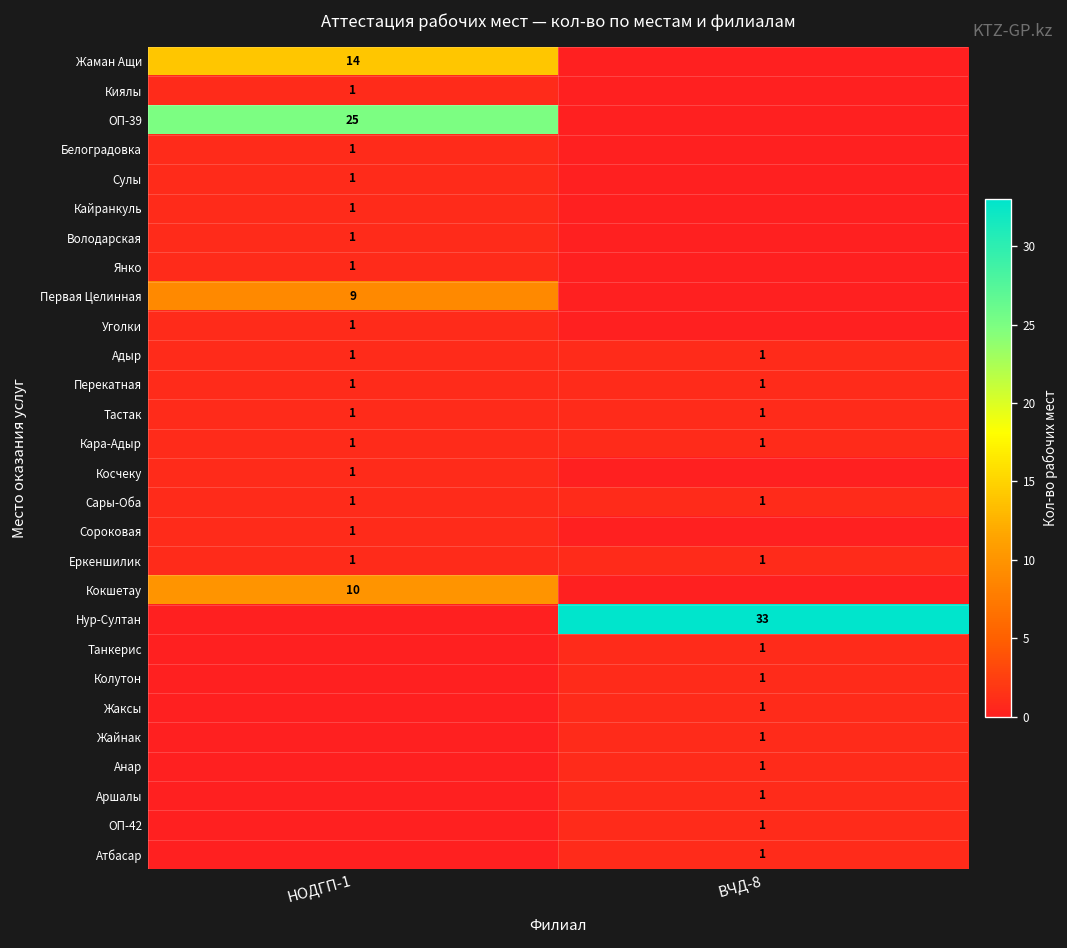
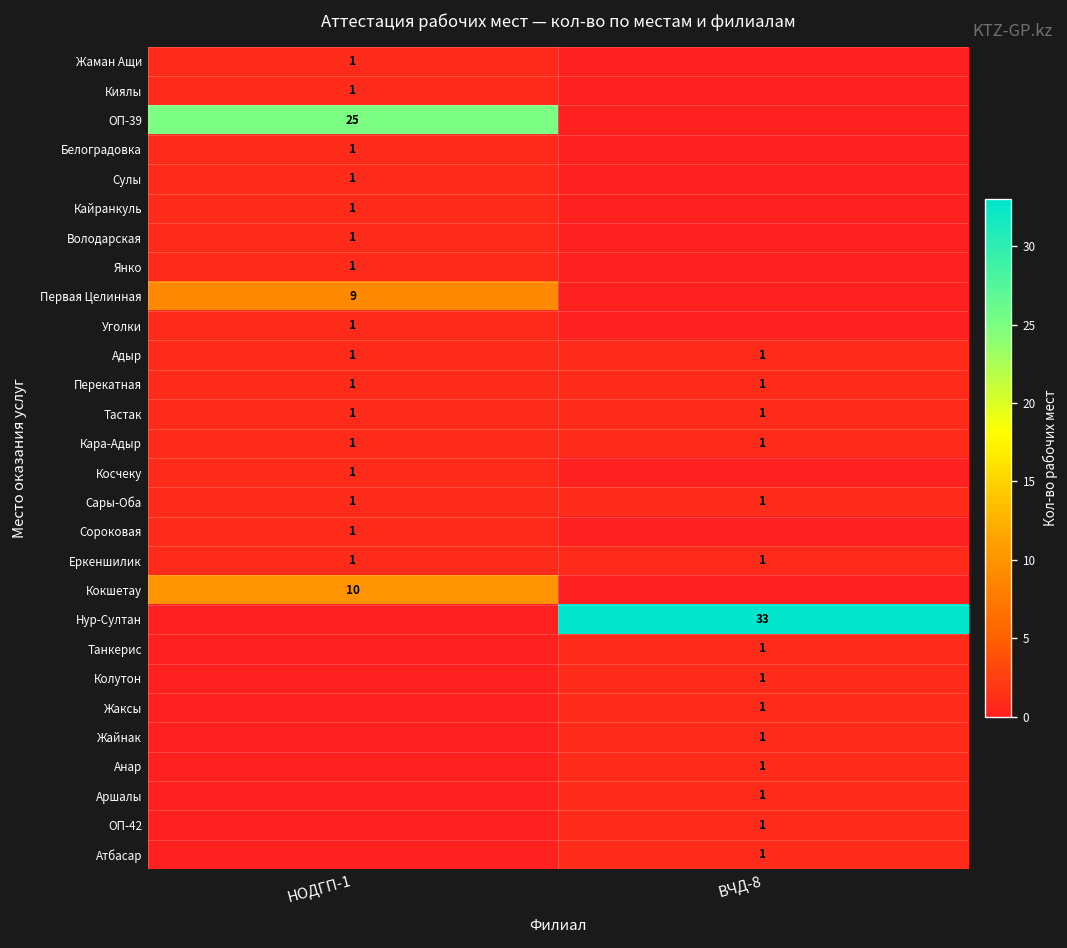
  {
    "Жаман Ащи": {
-     "НОДГП-1": 14
+     "НОДГП-1": 1
    },
    "Киялы": {
      "НОДГП-1": 1
    },
    "ОП-39": {
      "НОДГП-1": 25
    },
    "Белоградовка": {
      "НОДГП-1": 1
    },
    "Сулы": {
      "НОДГП-1": 1
    },
    "Кайранкуль": {
      "НОДГП-1": 1
    },
    "Володарская": {
      "НОДГП-1": 1
    },
    "Янко": {
      "НОДГП-1": 1
    },
    "Первая Целинная": {
      "НОДГП-1": 9
    },
    "Уголки": {
      "НОДГП-1": 1
    },
    "Адыр": {
      "НОДГП-1": 1,
      "ВЧД-8": 1
    },
    "Перекатная": {
      "НОДГП-1": 1,
      "ВЧД-8": 1
    },
    "Тастак": {
      "НОДГП-1": 1,
      "ВЧД-8": 1
    },
    "Кара-Адыр": {
      "НОДГП-1": 1,
      "ВЧД-8": 1
    },
    "Косчеку": {
      "НОДГП-1": 1
    },
    "Сары-Оба": {
      "НОДГП-1": 1,
      "ВЧД-8": 1
    },
    "Сороковая": {
      "НОДГП-1": 1
    },
    "Еркеншилик": {
      "НОДГП-1": 1,
      "ВЧД-8": 1
    },
    "Кокшетау": {
      "НОДГП-1": 10
    },
    "Нур-Султан": {
      "ВЧД-8": 33
    },
    "Танкерис": {
      "ВЧД-8": 1
    },
    "Колутон": {
      "ВЧД-8": 1
    },
    "Жаксы": {
      "ВЧД-8": 1
    },
    "Жайнак": {
      "ВЧД-8": 1
    },
    "Анар": {
      "ВЧД-8": 1
    },
    "Аршалы": {
      "ВЧД-8": 1
    },
    "ОП-42": {
      "ВЧД-8": 1
    },
    "Атбасар": {
      "ВЧД-8": 1
    }
  }
